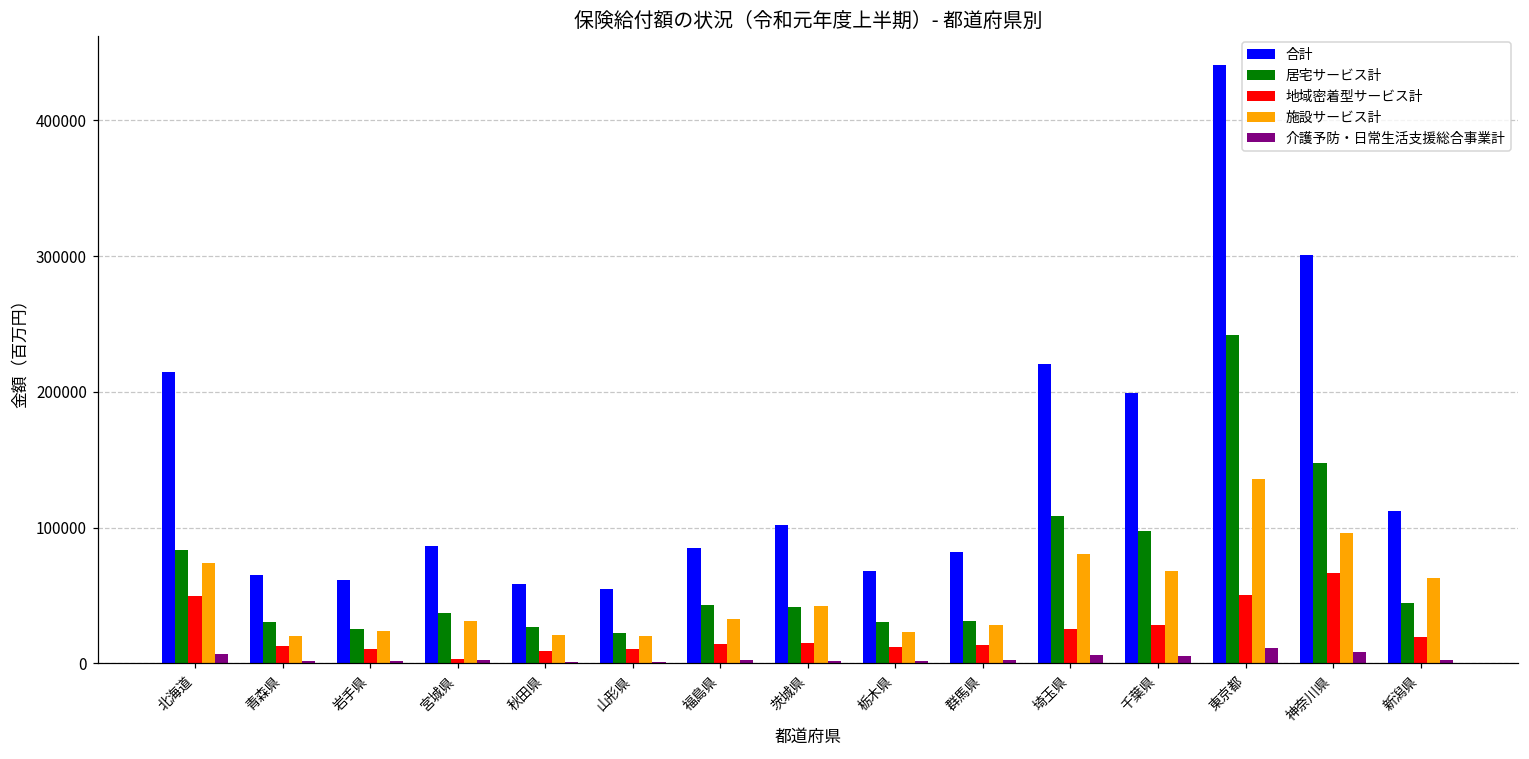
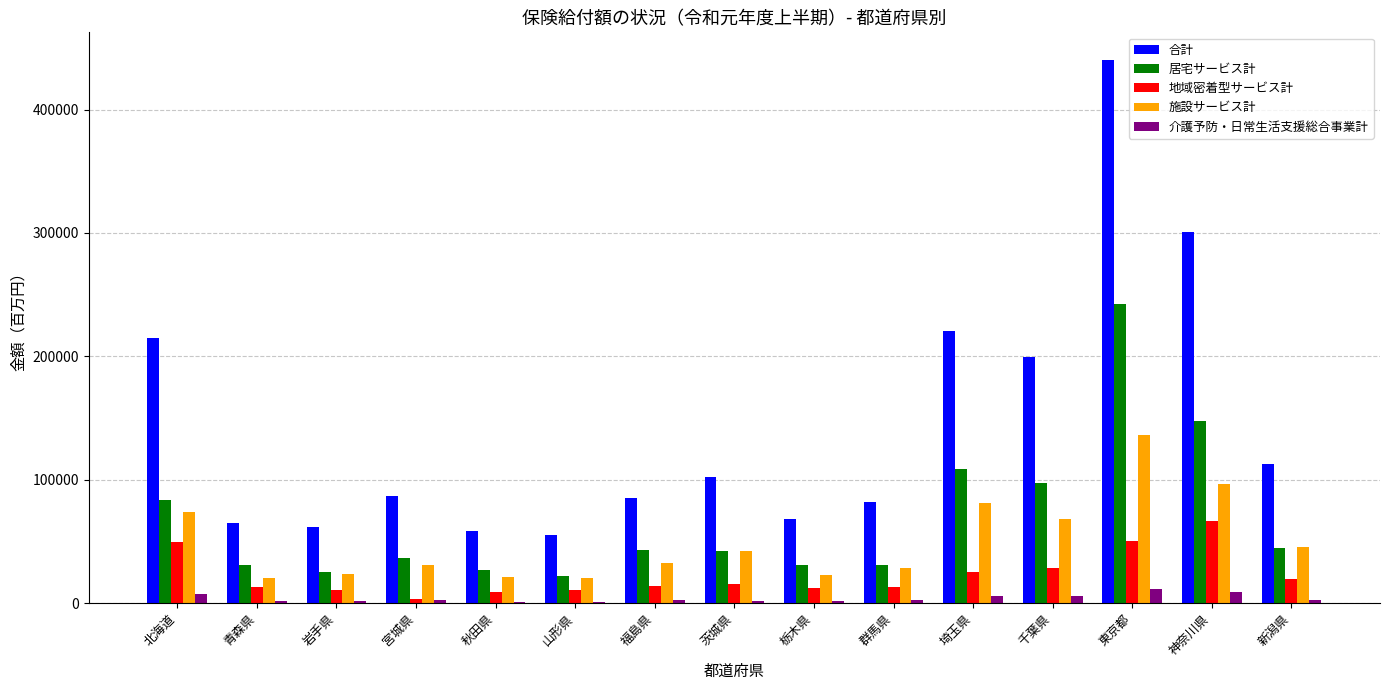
  {
    "合計": {
      "北海道": 215000,
      "青森県": 65000,
      "岩手県": 61000,
      "宮城県": 87000,
      "秋田県": 59000,
      "山形県": 55000,
      "福島県": 85000,
      "茨城県": 102000,
      "栃木県": 68000,
      "群馬県": 82000,
      "埼玉県": 220000,
      "千葉県": 200000,
      "東京都": 441000,
      "神奈川県": 301000,
      "新潟県": 112000
    },
    "居宅サービス計": {
      "北海道": 84000,
      "青森県": 31000,
      "岩手県": 25000,
      "宮城県": 37000,
      "秋田県": 27000,
      "山形県": 22000,
      "福島県": 43000,
      "茨城県": 42000,
      "栃木県": 31000,
      "群馬県": 31000,
      "埼玉県": 108000,
      "千葉県": 98000,
      "東京都": 242000,
      "神奈川県": 148000,
      "新潟県": 45000
    },
    "地域密着型サービス計": {
      "北海道": 50000,
      "青森県": 13000,
      "岩手県": 11000,
      "宮城県": 3000,
      "秋田県": 9000,
      "山形県": 11000,
      "福島県": 14000,
      "茨城県": 15000,
      "栃木県": 12000,
      "群馬県": 13000,
      "埼玉県": 25000,
      "千葉県": 29000,
      "東京都": 51000,
      "神奈川県": 67000,
      "新潟県": 19000
    },
    "施設サービス計": {
      "北海道": 74000,
      "青森県": 20000,
      "岩手県": 24000,
      "宮城県": 31000,
      "秋田県": 21000,
      "山形県": 20000,
      "福島県": 33000,
      "茨城県": 43000,
      "栃木県": 23000,
      "群馬県": 28000,
      "埼玉県": 81000,
      "千葉県": 68000,
      "東京都": 136000,
      "神奈川県": 96000,
-     "新潟県": 63000
+     "新潟県": 46000
    },
    "介護予防・日常生活支援総合事業計": {
      "北海道": 7000,
      "宮城県": 3000,
      "福島県": 2000,
      "茨城県": 2000,
      "栃木県": 2000,
      "群馬県": 2000,
      "埼玉県": 6000,
      "千葉県": 6000,
      "東京都": 12000,
      "神奈川県": 9000,
      "新潟県": 3000
    }
  }
